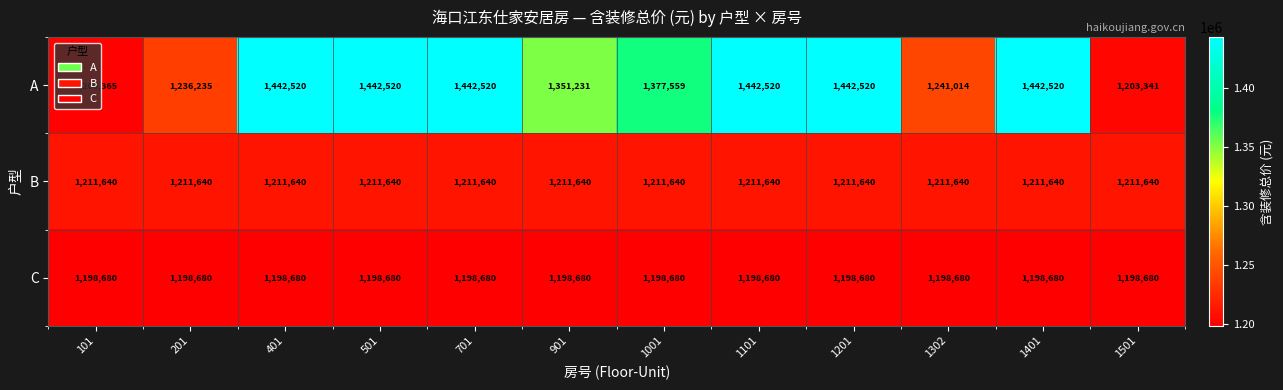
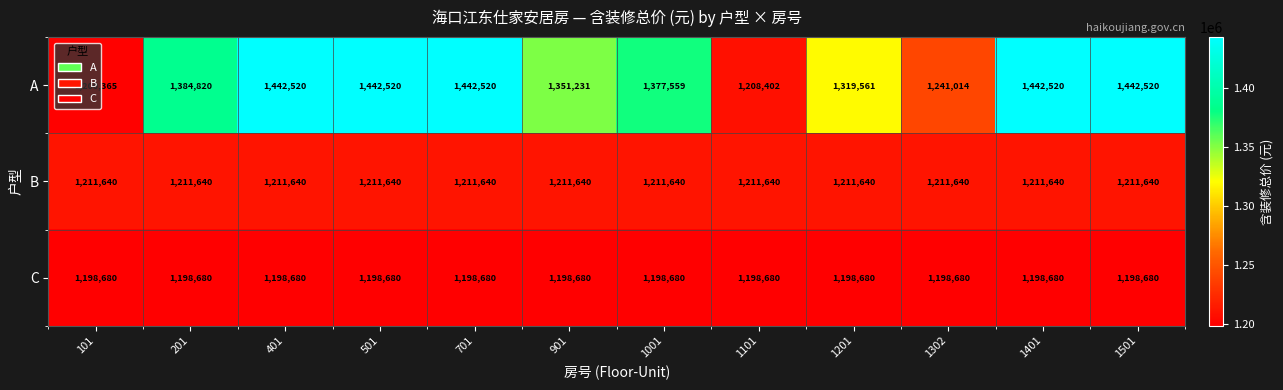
  {
    "A": {
-     "201": "1,236,235",
+     "201": "1,384,820",
      "401": "1,442,520",
      "501": "1,442,520",
      "701": "1,442,520",
      "901": "1,351,231",
      "1001": "1,377,559",
-     "1101": "1,442,520",
-     "1201": "1,442,520",
+     "1101": "1,208,402",
+     "1201": "1,319,561",
      "1302": "1,241,014",
      "1401": "1,442,520",
-     "1501": "1,203,341"
+     "1501": "1,442,520"
    },
    "B": {
      "101": "1,211,640",
      "201": "1,211,640",
      "401": "1,211,640",
      "501": "1,211,640",
      "701": "1,211,640",
      "901": "1,211,640",
      "1001": "1,211,640",
      "1101": "1,211,640",
      "1201": "1,211,640",
      "1302": "1,211,640",
      "1401": "1,211,640",
      "1501": "1,211,640"
    },
    "C": {
      "101": "1,198,680",
      "201": "1,198,680",
      "401": "1,198,680",
      "501": "1,198,680",
      "701": "1,198,680",
      "901": "1,198,680",
      "1001": "1,198,680",
      "1101": "1,198,680",
      "1201": "1,198,680",
      "1302": "1,198,680",
      "1401": "1,198,680",
      "1501": "1,198,680"
    }
  }
